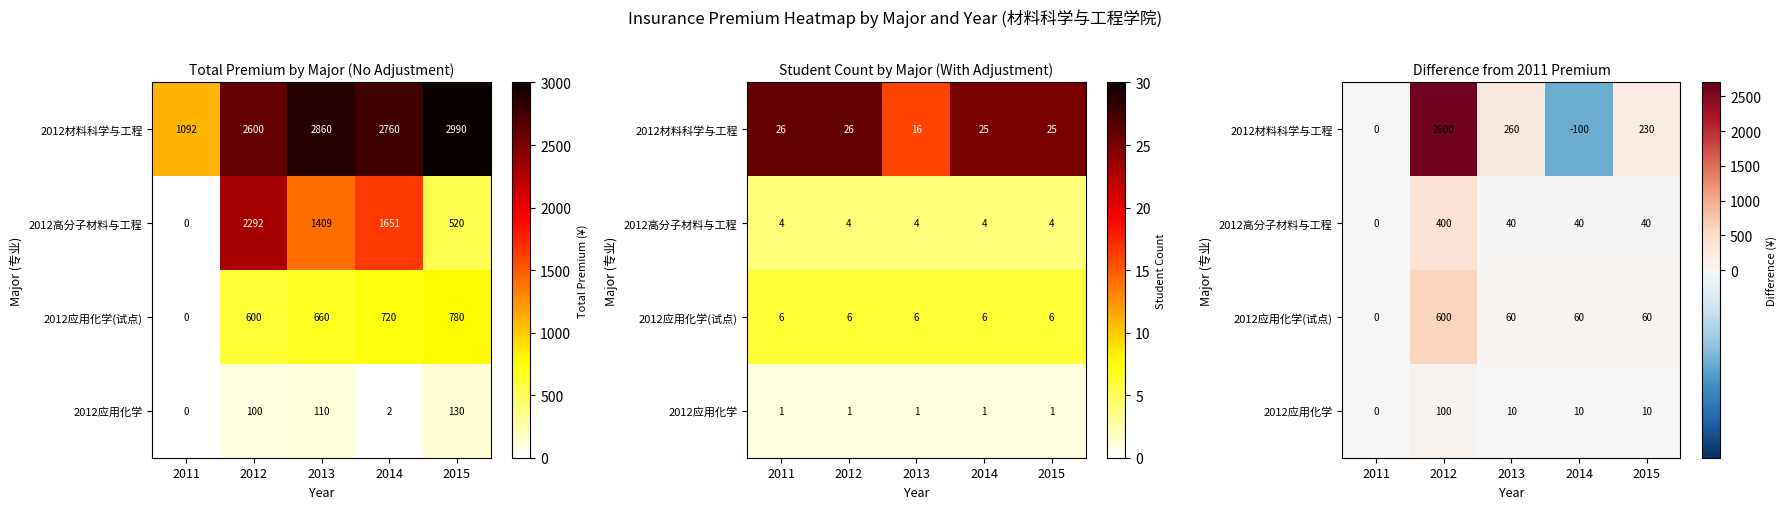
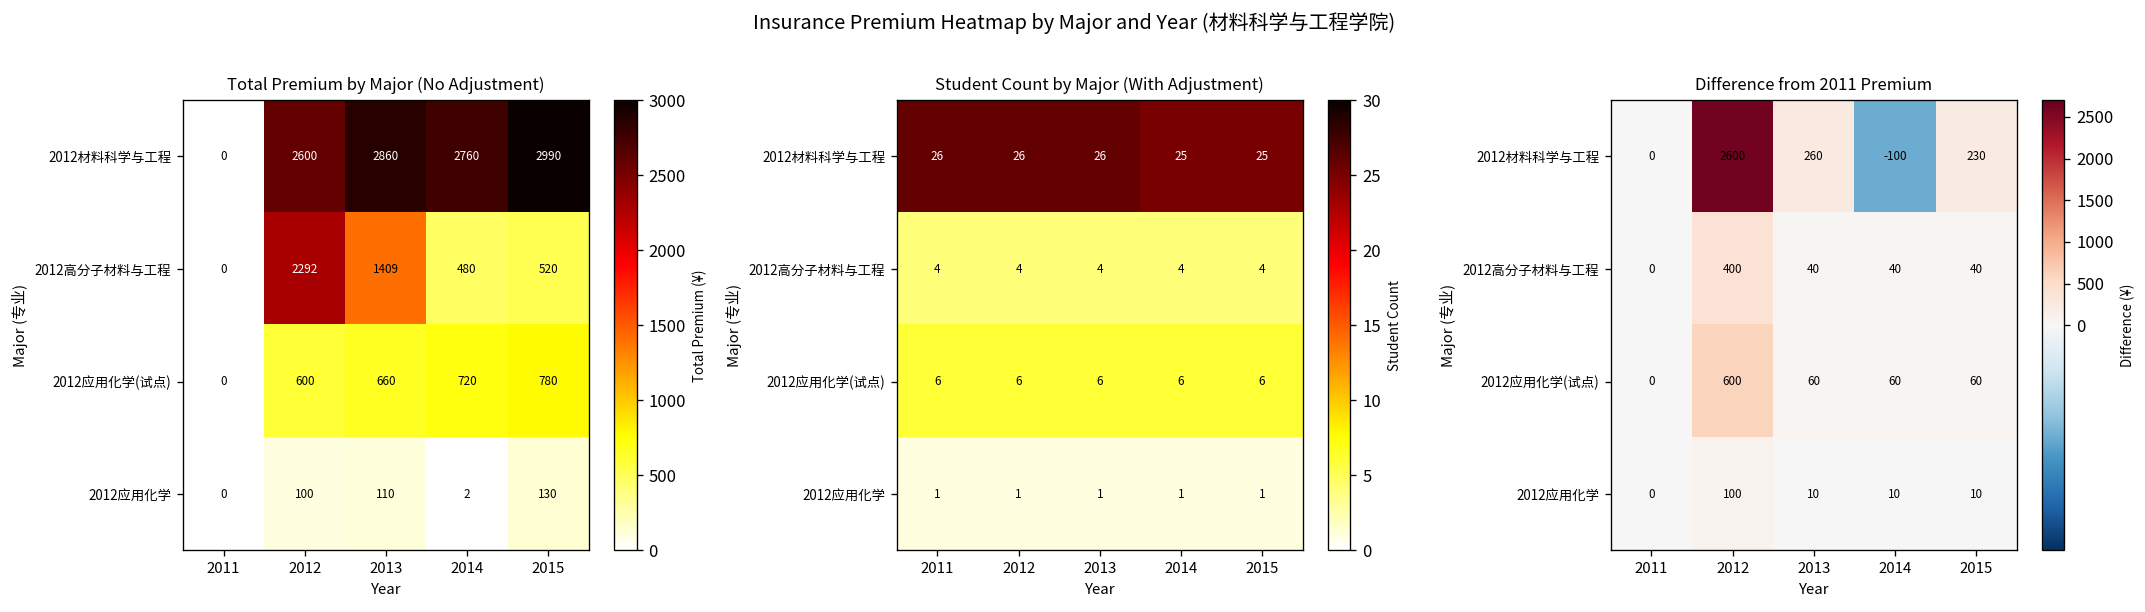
  {
    "Total Premium by Major (No Adjustment)": {
      "2012材料科学与工程": {
-       "2011": 1092,
+       "2011": 0,
        "2012": 2600,
        "2013": 2860,
        "2014": 2760,
        "2015": 2990
      },
      "2012高分子材料与工程": {
        "2011": 0,
        "2012": 2292,
        "2013": 1409,
-       "2014": 1651,
+       "2014": 480,
        "2015": 520
      },
      "2012应用化学(试点)": {
        "2011": 0,
        "2012": 600,
        "2013": 660,
        "2014": 720,
        "2015": 780
      },
      "2012应用化学": {
        "2011": 0,
        "2012": 100,
        "2013": 110,
        "2014": 2,
        "2015": 130
      }
    },
    "Student Count by Major (With Adjustment)": {
      "2012材料科学与工程": {
        "2011": 26,
        "2012": 26,
-       "2013": 16,
+       "2013": 26,
        "2014": 25,
        "2015": 25
      },
      "2012高分子材料与工程": {
        "2011": 4,
        "2012": 4,
        "2013": 4,
        "2014": 4,
        "2015": 4
      },
      "2012应用化学(试点)": {
        "2011": 6,
        "2012": 6,
        "2013": 6,
        "2014": 6,
        "2015": 6
      },
      "2012应用化学": {
        "2011": 1,
        "2012": 1,
        "2013": 1,
        "2014": 1,
        "2015": 1
      }
    },
    "Difference from 2011 Premium": {
      "2012材料科学与工程": {
        "2011": 0,
        "2012": 2600,
        "2013": 260,
        "2014": -100,
        "2015": 230
      },
      "2012高分子材料与工程": {
        "2011": 0,
        "2012": 400,
        "2013": 40,
        "2014": 40,
        "2015": 40
      },
      "2012应用化学(试点)": {
        "2011": 0,
        "2012": 600,
        "2013": 60,
        "2014": 60,
        "2015": 60
      },
      "2012应用化学": {
        "2011": 0,
        "2012": 100,
        "2013": 10,
        "2014": 10,
        "2015": 10
      }
    }
  }
